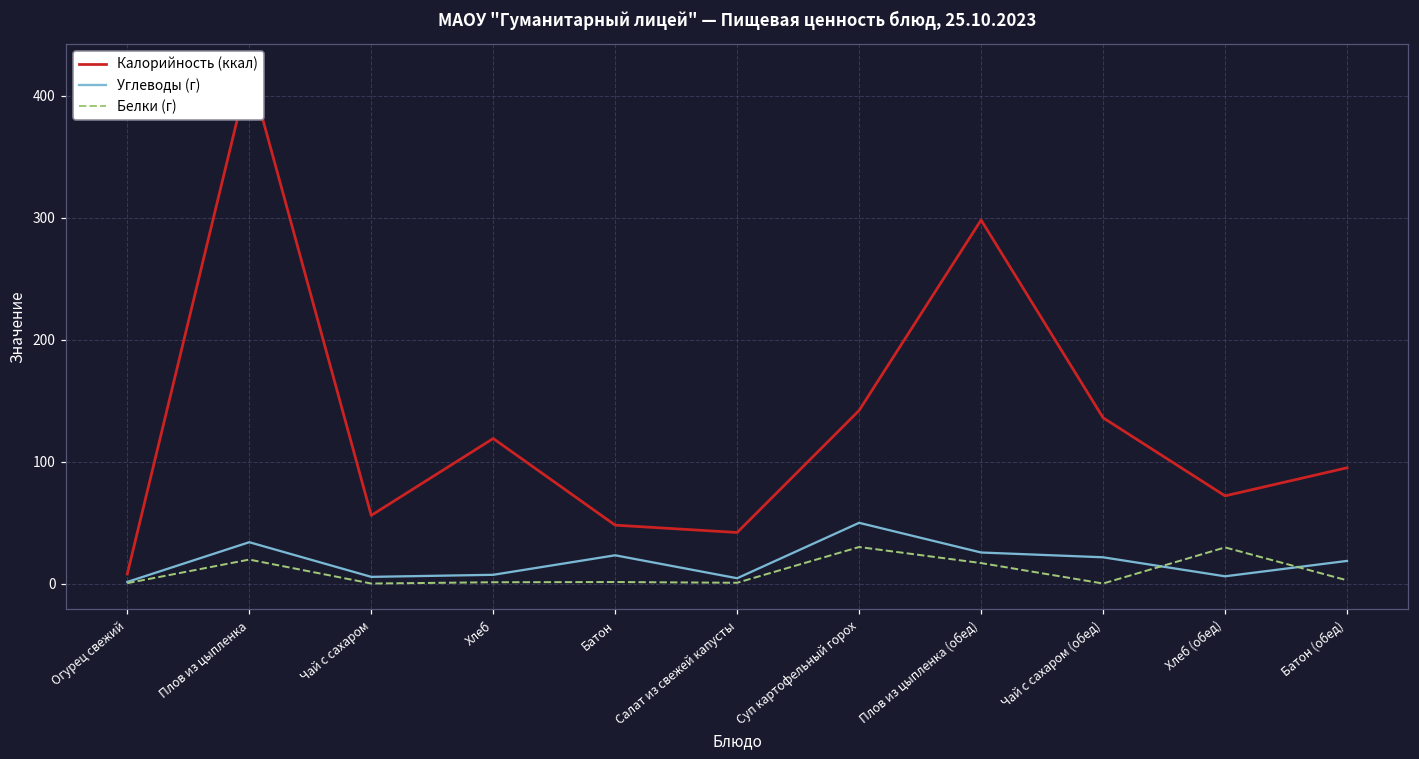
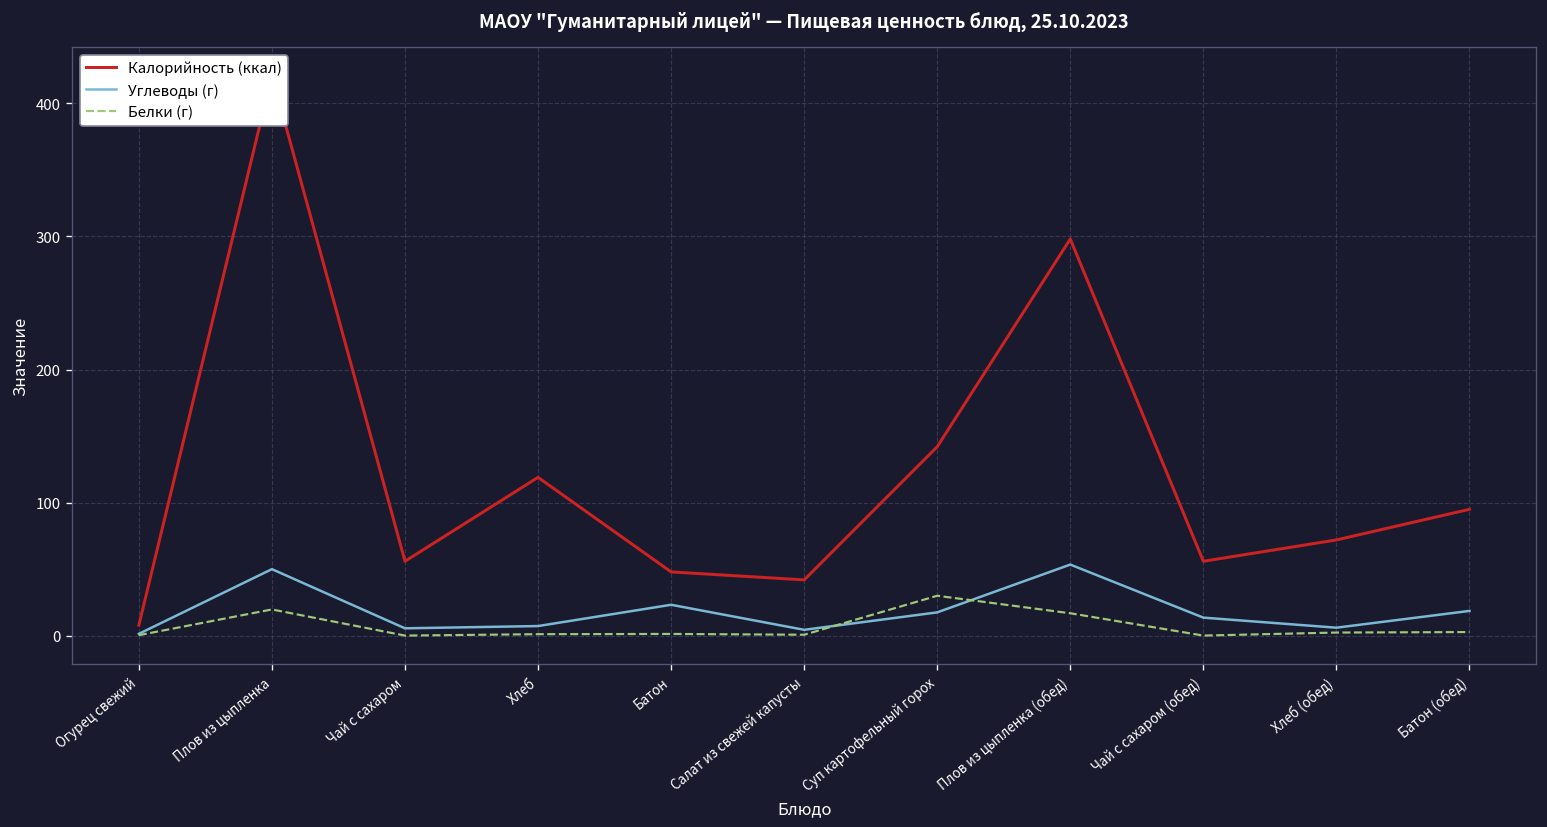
  {
    "Калорийность (ккал)": {
      "Огурец свежий": 8,
      "Чай с сахаром": 56,
      "Хлеб": 119,
      "Батон": 48,
      "Салат из свежей капусты": 42,
      "Суп картофельный горох": 142,
      "Плов из цыпленка (обед)": 298,
-     "Чай с сахаром (обед)": 136,
+     "Чай с сахаром (обед)": 56,
      "Хлеб (обед)": 72,
      "Батон (обед)": 95
    },
    "Углеводы (г)": {
-     "Плов из цыпленка": 34,
+     "Плов из цыпленка": 50,
      "Чай с сахаром": 6,
      "Хлеб": 7,
      "Батон": 23,
      "Салат из свежей капусты": 5,
-     "Суп картофельный горох": 50,
-     "Плов из цыпленка (обед)": 26,
-     "Чай с сахаром (обед)": 22,
+     "Суп картофельный горох": 18,
+     "Плов из цыпленка (обед)": 54,
+     "Чай с сахаром (обед)": 14,
      "Хлеб (обед)": 6,
      "Батон (обед)": 19
    },
    "Белки (г)": {
      "Плов из цыпленка": 20,
      "Чай с сахаром": 0,
      "Хлеб": 1,
      "Батон": 1,
      "Салат из свежей капусты": 1,
      "Суп картофельный горох": 30,
      "Плов из цыпленка (обед)": 17,
      "Чай с сахаром (обед)": 0,
-     "Хлеб (обед)": 30,
+     "Хлеб (обед)": 2,
      "Батон (обед)": 3
    }
  }
